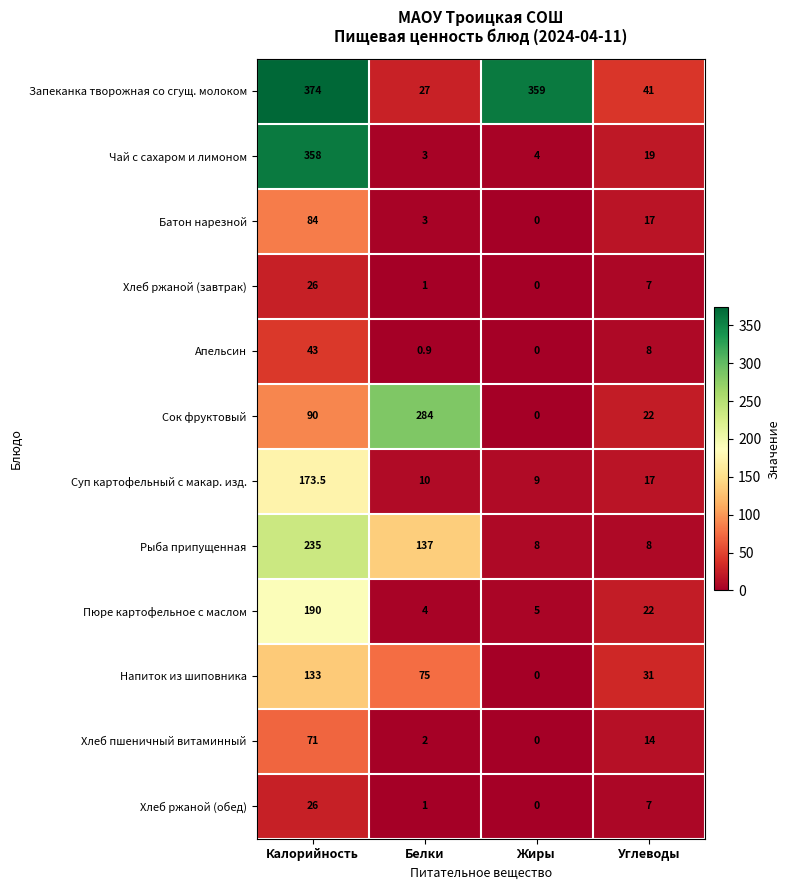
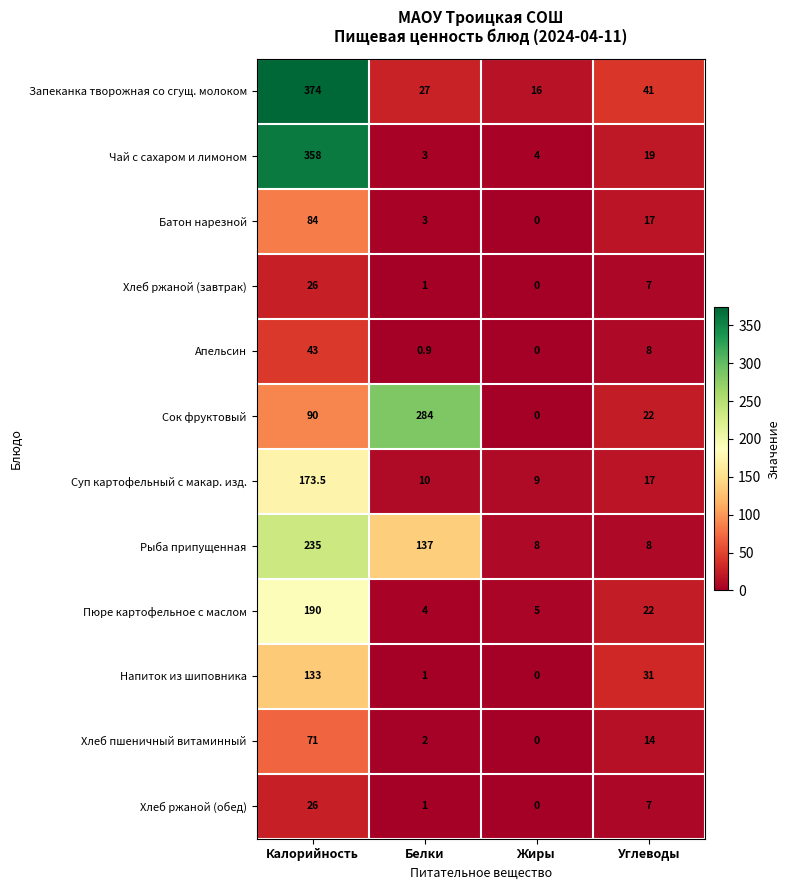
  {
    "Запеканка творожная со сгущ. молоком": {
      "Калорийность": 374,
      "Белки": 27,
-     "Жиры": 359,
+     "Жиры": 16,
      "Углеводы": 41
    },
    "Чай с сахаром и лимоном": {
      "Калорийность": 358,
      "Белки": 3,
      "Жиры": 4,
      "Углеводы": 19
    },
    "Батон нарезной": {
      "Калорийность": 84,
      "Белки": 3,
      "Жиры": 0,
      "Углеводы": 17
    },
    "Хлеб ржаной (завтрак)": {
      "Калорийность": 26,
      "Белки": 1,
      "Жиры": 0,
      "Углеводы": 7
    },
    "Апельсин": {
      "Калорийность": 43,
      "Белки": 0.9,
      "Жиры": 0,
      "Углеводы": 8
    },
    "Сок фруктовый": {
      "Калорийность": 90,
      "Белки": 284,
      "Жиры": 0,
      "Углеводы": 22
    },
    "Суп картофельный с макар. изд.": {
      "Калорийность": 173.5,
      "Белки": 10,
      "Жиры": 9,
      "Углеводы": 17
    },
    "Рыба припущенная": {
      "Калорийность": 235,
      "Белки": 137,
      "Жиры": 8,
      "Углеводы": 8
    },
    "Пюре картофельное с маслом": {
      "Калорийность": 190,
      "Белки": 4,
      "Жиры": 5,
      "Углеводы": 22
    },
    "Напиток из шиповника": {
      "Калорийность": 133,
-     "Белки": 75,
+     "Белки": 1,
      "Жиры": 0,
      "Углеводы": 31
    },
    "Хлеб пшеничный витаминный": {
      "Калорийность": 71,
      "Белки": 2,
      "Жиры": 0,
      "Углеводы": 14
    },
    "Хлеб ржаной (обед)": {
      "Калорийность": 26,
      "Белки": 1,
      "Жиры": 0,
      "Углеводы": 7
    }
  }
